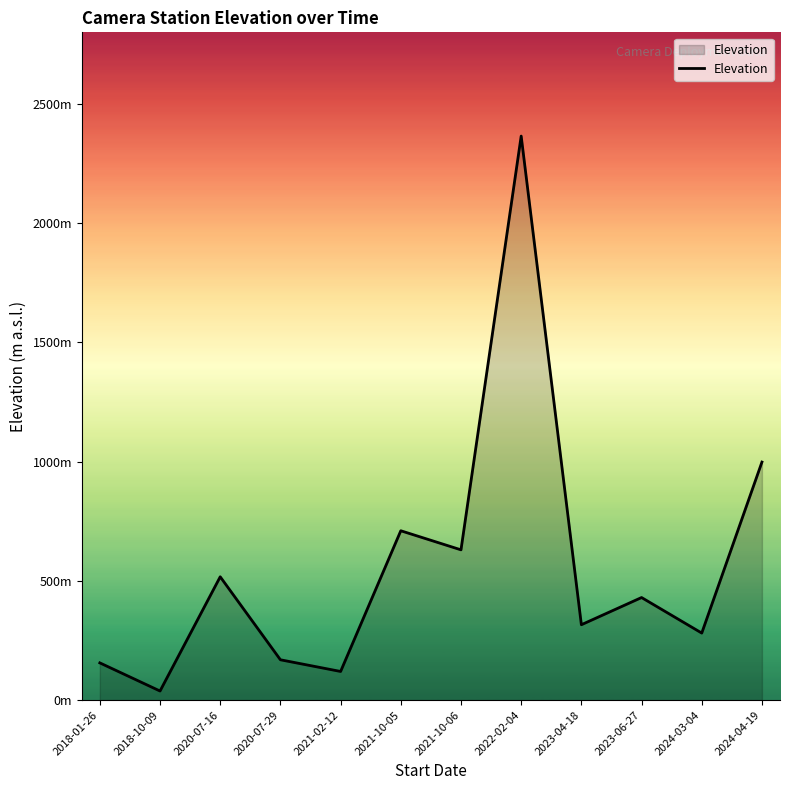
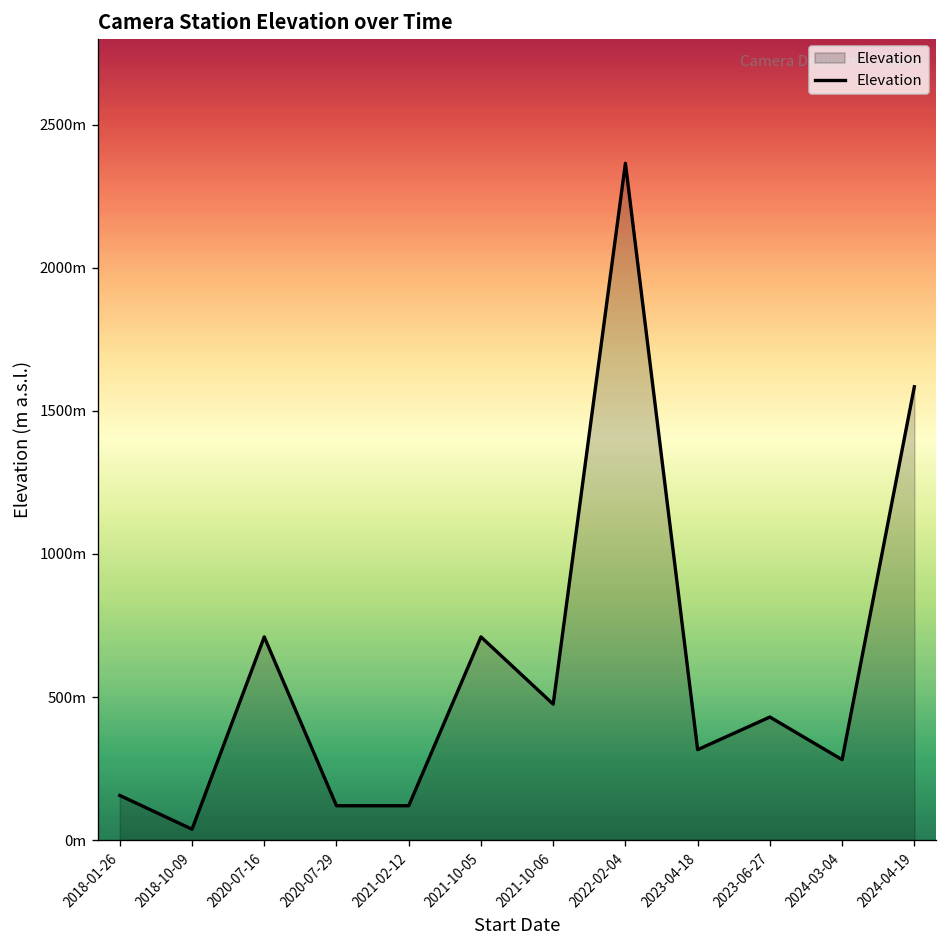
  {
    "2018-01-26": "160m",
    "2018-10-09": "40m",
-   "2020-07-16": "520m",
-   "2020-07-29": "170m",
+   "2020-07-16": "710m",
+   "2020-07-29": "120m",
    "2021-02-12": "120m",
    "2021-10-05": "710m",
-   "2021-10-06": "630m",
+   "2021-10-06": "480m",
    "2022-02-04": "2370m",
    "2023-04-18": "320m",
    "2023-06-27": "430m",
    "2024-03-04": "280m",
-   "2024-04-19": "1000m"
+   "2024-04-19": "1580m"
  }
